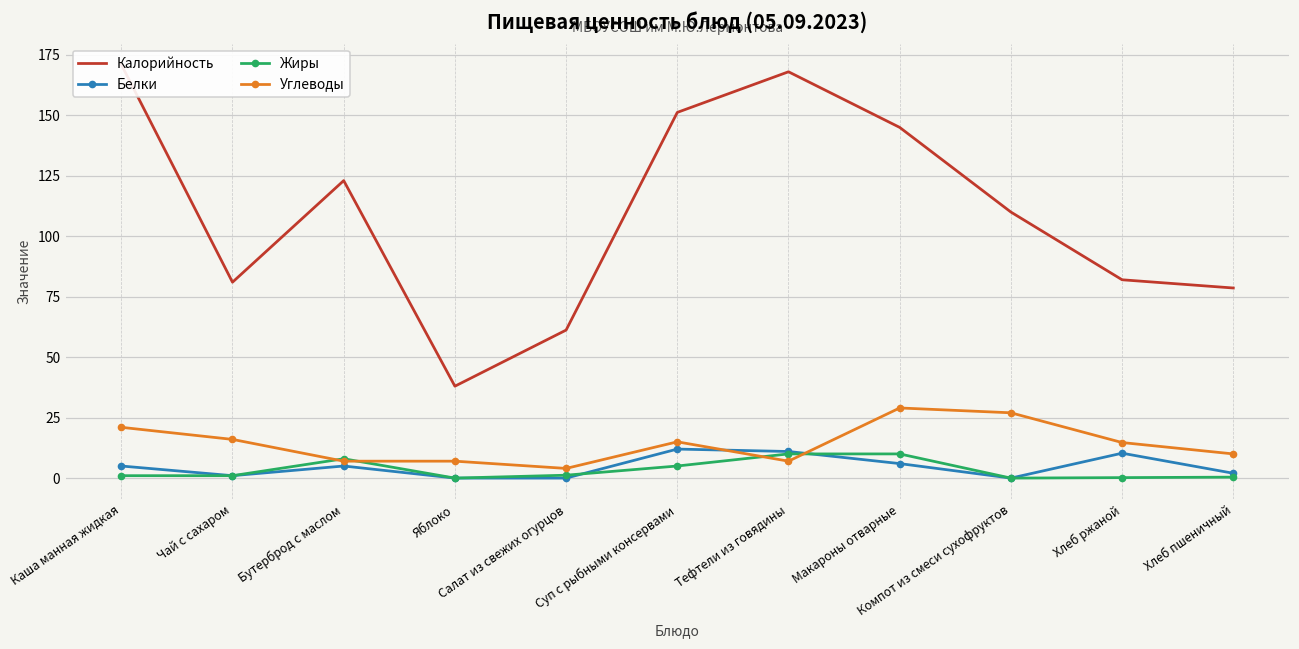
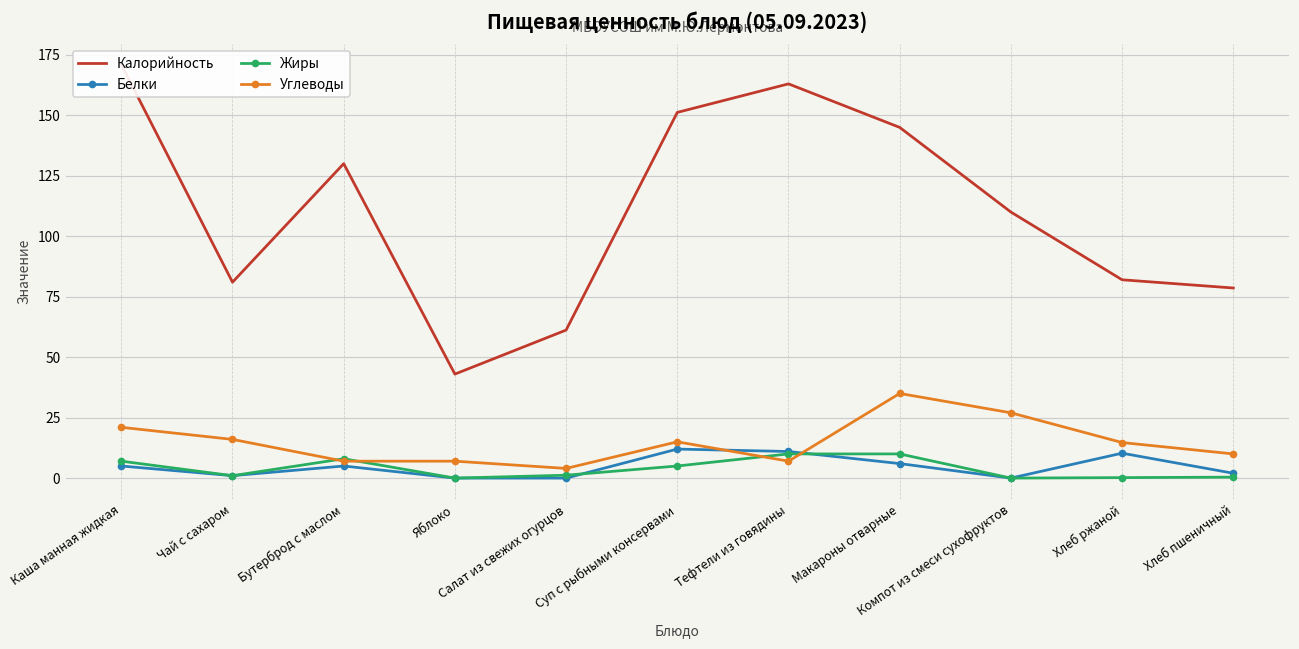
  {
    "Калорийность": {
      "Чай с сахаром": 81,
-     "Бутерброд с маслом": 123,
-     "Яблоко": 38,
+     "Бутерброд с маслом": 130,
+     "Яблоко": 43,
      "Салат из свежих огурцов": 61,
      "Суп с рыбными консервами": 151,
-     "Тефтели из говядины": 168,
+     "Тефтели из говядины": 163,
      "Макароны отварные": 145,
      "Компот из смеси сухофруктов": 110,
      "Хлеб ржаной": 82,
      "Хлеб пшеничный": 79
    },
    "Белки": {
      "Каша манная жидкая": 5,
      "Бутерброд с маслом": 5,
      "Салат из свежих огурцов": 0,
      "Суп с рыбными консервами": 12,
      "Макароны отварные": 6,
      "Хлеб ржаной": 10,
      "Хлеб пшеничный": 2
    },
    "Жиры": {
-     "Каша манная жидкая": 1,
+     "Каша манная жидкая": 7,
      "Салат из свежих огурцов": 1,
      "Суп с рыбными консервами": 5,
      "Макароны отварные": 10,
      "Хлеб ржаной": 0,
      "Хлеб пшеничный": 0
    },
    "Углеводы": {
      "Каша манная жидкая": 21,
      "Чай с сахаром": 16,
      "Яблоко": 7,
      "Салат из свежих огурцов": 4,
      "Суп с рыбными консервами": 15,
      "Тефтели из говядины": 7,
-     "Макароны отварные": 29,
+     "Макароны отварные": 35,
      "Компот из смеси сухофруктов": 27,
      "Хлеб ржаной": 15,
      "Хлеб пшеничный": 10
    }
  }
